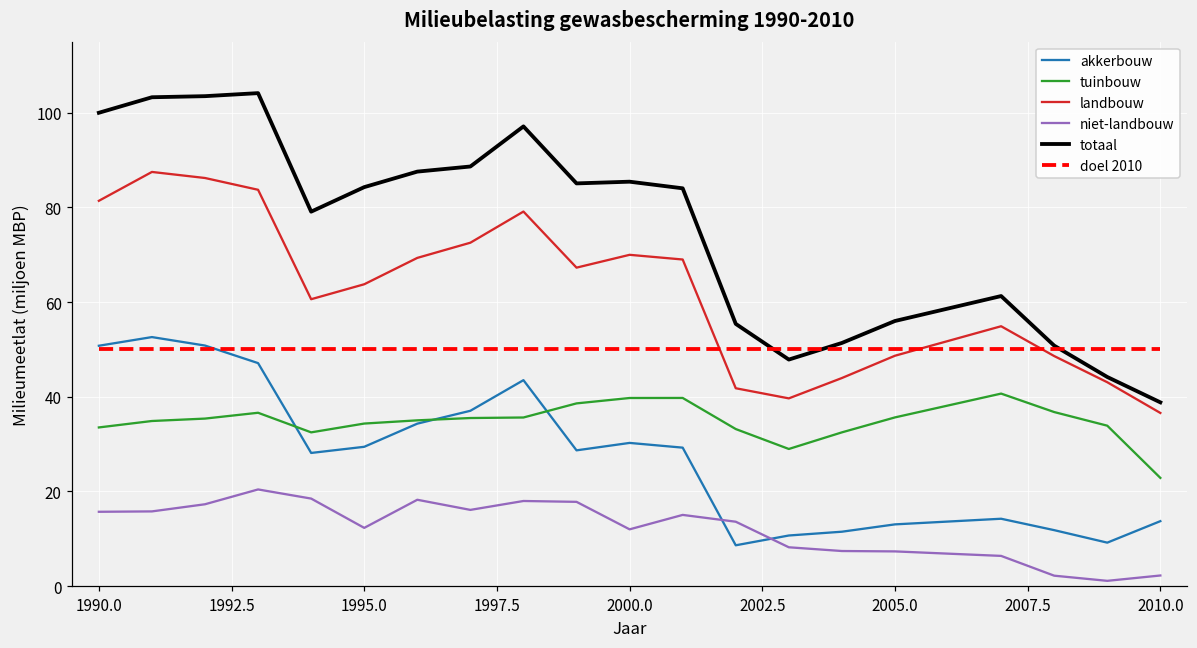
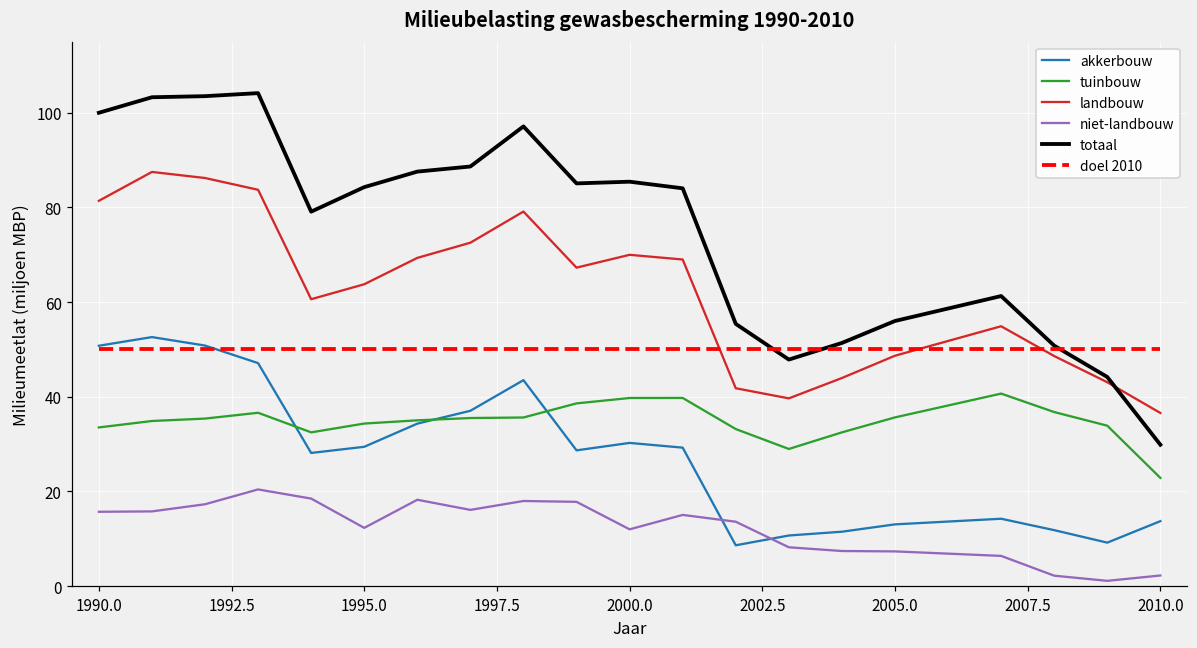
  {
    "akkerbouw": {
      "1990.0": 51,
      "1995.0": 29,
      "2000.0": 30,
      "2005.0": 13,
      "2010.0": 14
    },
    "tuinbouw": {
      "1990.0": 34,
      "1995.0": 34,
      "2000.0": 40,
      "2005.0": 36,
      "2010.0": 23
    },
    "landbouw": {
      "1990.0": 81,
      "1995.0": 64,
      "2000.0": 70,
      "2005.0": 49,
      "2010.0": 37
    },
    "niet-landbouw": {
      "1990.0": 16,
      "1995.0": 12,
      "2000.0": 12,
      "2005.0": 7,
      "2010.0": 2
    },
    "totaal": {
      "1990.0": 100,
      "1995.0": 84,
      "2000.0": 85,
      "2005.0": 56,
-     "2010.0": 39
+     "2010.0": 30
    },
    "doel 2010": {
      "1990.0": 50,
      "1995.0": 50,
      "2000.0": 50,
      "2005.0": 50,
      "2010.0": 50
    }
  }
